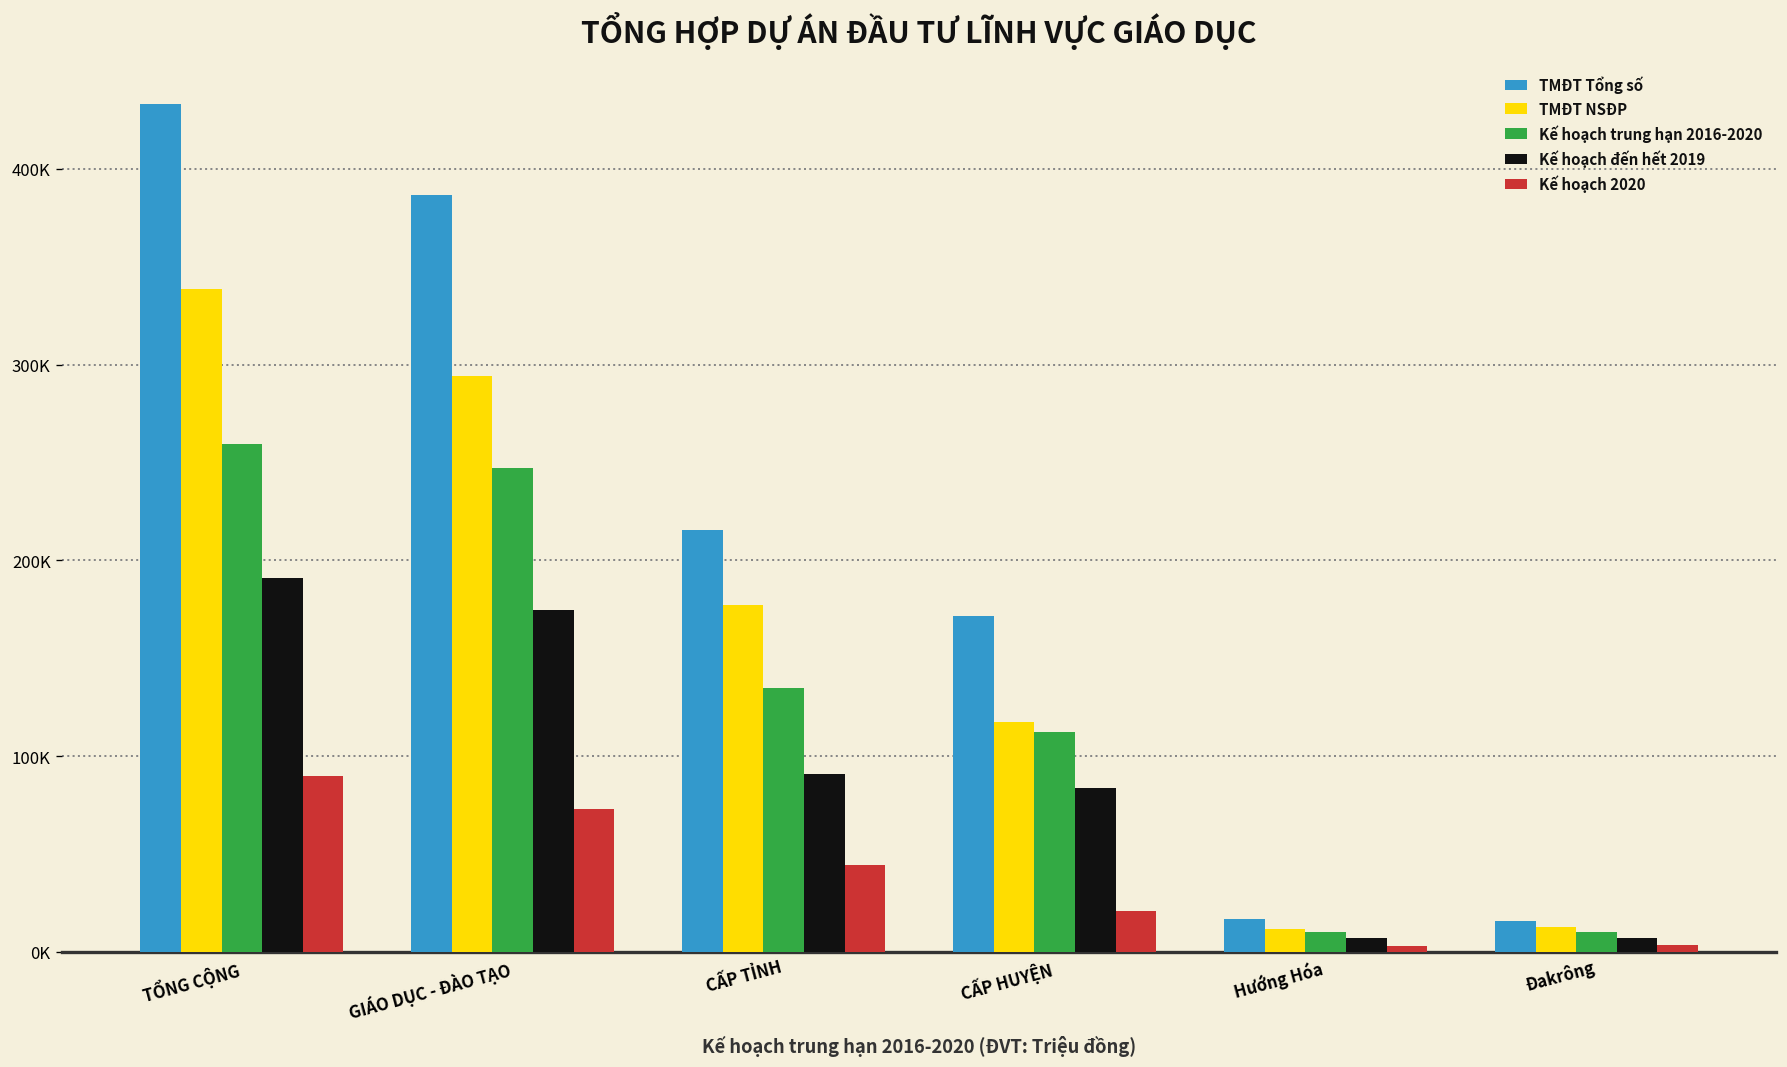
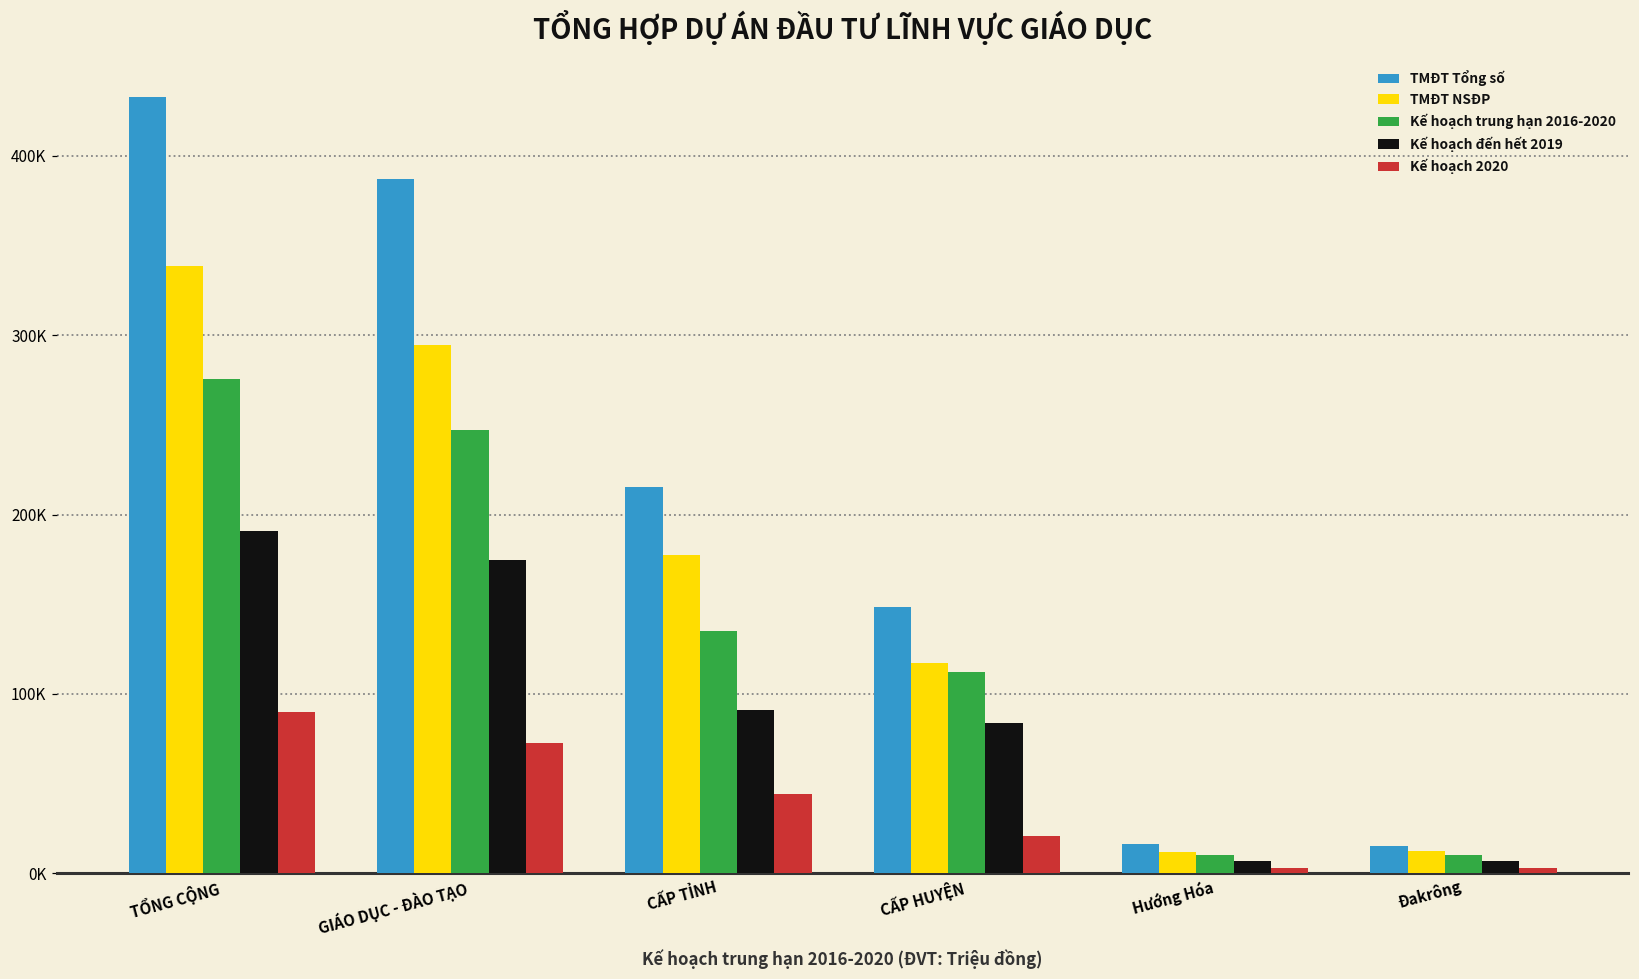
  {
    "TMĐT Tổng số": {
      "TỔNG CỘNG": 433000,
      "GIÁO DỤC - ĐÀO TẠO": 387000,
      "CẤP TỈNH": 215000,
-     "CẤP HUYỆN": 171000,
+     "CẤP HUYỆN": 148000,
      "Hướng Hóa": 17000,
      "Đakrông": 16000
    },
    "TMĐT NSĐP": {
      "TỔNG CỘNG": 339000,
      "GIÁO DỤC - ĐÀO TẠO": 294000,
      "CẤP TỈNH": 177000,
      "CẤP HUYỆN": 117000,
      "Hướng Hóa": 12000,
      "Đakrông": 12000
    },
    "Kế hoạch trung hạn 2016-2020": {
-     "TỔNG CỘNG": 259000,
+     "TỔNG CỘNG": 276000,
      "GIÁO DỤC - ĐÀO TẠO": 247000,
      "CẤP TỈNH": 135000,
      "CẤP HUYỆN": 112000,
      "Hướng Hóa": 10000,
      "Đakrông": 10000
    },
    "Kế hoạch đến hết 2019": {
      "TỔNG CỘNG": 191000,
      "GIÁO DỤC - ĐÀO TẠO": 174000,
      "CẤP TỈNH": 91000,
      "CẤP HUYỆN": 84000,
      "Hướng Hóa": 7000,
      "Đakrông": 7000
    },
    "Kế hoạch 2020": {
      "TỔNG CỘNG": 90000,
      "GIÁO DỤC - ĐÀO TẠO": 73000,
      "CẤP TỈNH": 44000,
      "CẤP HUYỆN": 21000,
      "Hướng Hóa": 3000,
      "Đakrông": 3000
    }
  }
